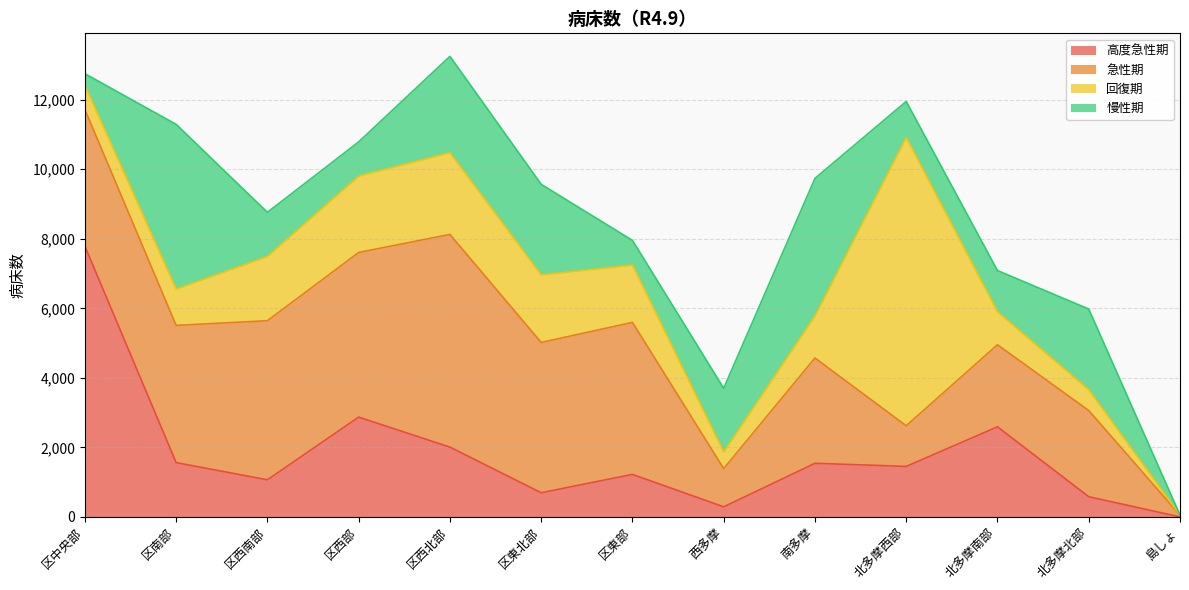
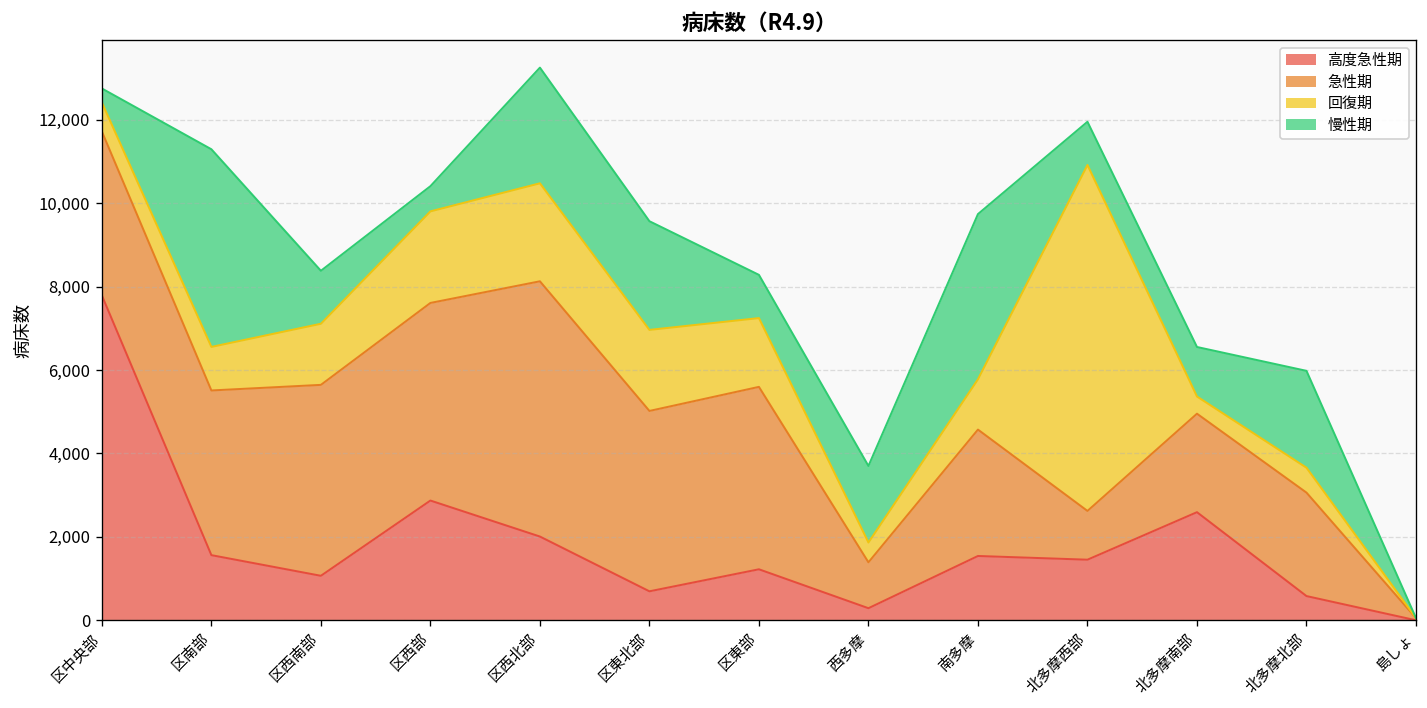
  {
    "回復期": {
      "区中央部": "700",
      "区南部": "1,000",
-     "区西南部": "1,800",
+     "区西南部": "1,500",
      "区西部": "2,200",
      "区西北部": "2,300",
      "区東北部": "1,900",
      "区東部": "1,600",
      "西多摩": "500",
      "南多摩": "1,200",
      "北多摩西部": "8,300",
-     "北多摩南部": "900",
+     "北多摩南部": "400",
      "北多摩北部": "600"
    },
    "慢性期": {
      "区中央部": "300",
      "区南部": "4,700",
      "区西南部": "1,300",
-     "区西部": "1,000",
+     "区西部": "600",
      "区西北部": "2,800",
      "区東北部": "2,600",
-     "区東部": "700",
+     "区東部": "1,000",
      "西多摩": "1,800",
      "南多摩": "4,000",
      "北多摩西部": "1,000",
      "北多摩南部": "1,200",
      "北多摩北部": "2,300"
    }
  }
